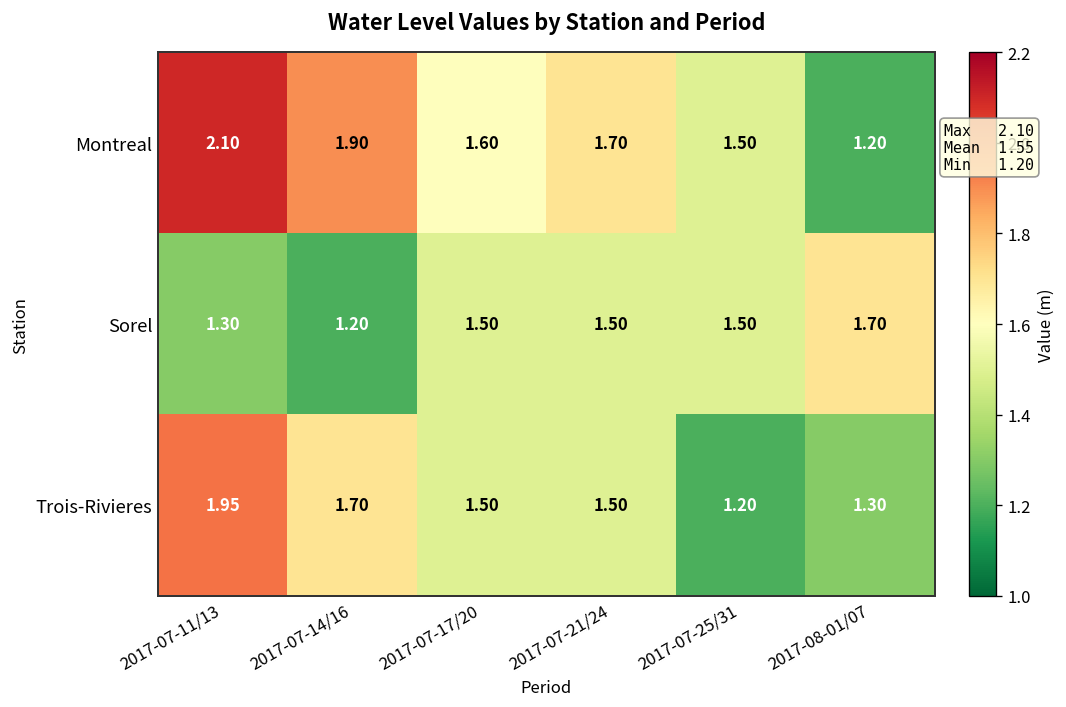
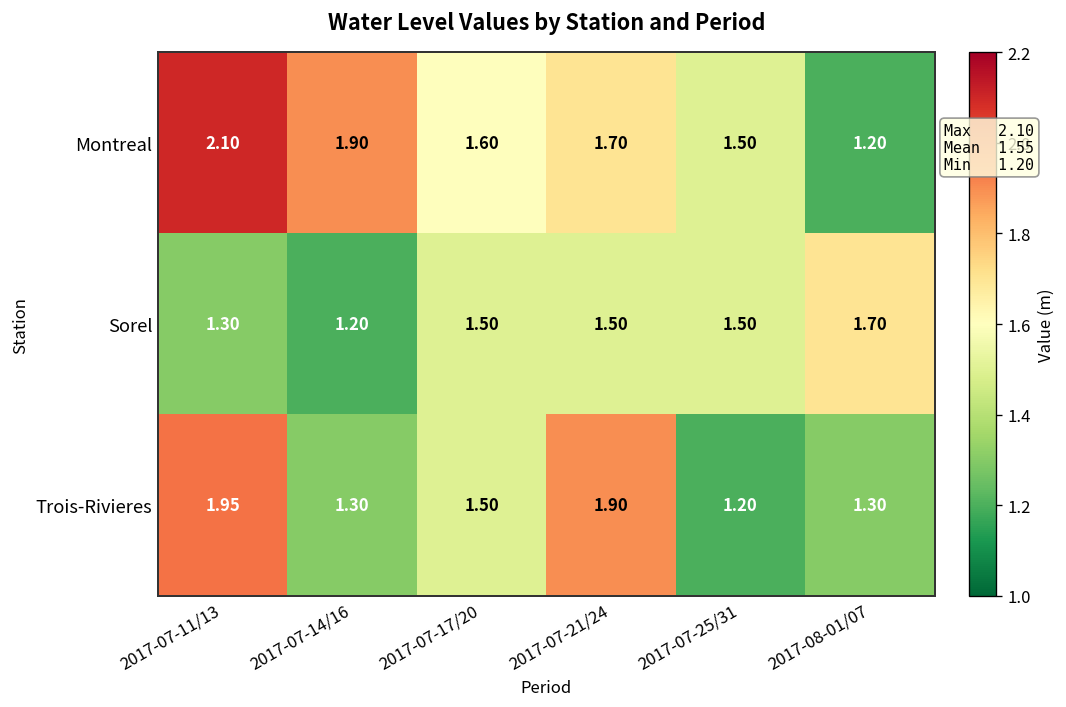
  {
    "Montreal": {
      "2017-07-11/13": 2.10,
      "2017-07-14/16": 1.90,
      "2017-07-17/20": 1.60,
      "2017-07-21/24": 1.70,
      "2017-07-25/31": 1.50,
      "2017-08-01/07": 1.20
    },
    "Sorel": {
      "2017-07-11/13": 1.30,
      "2017-07-14/16": 1.20,
      "2017-07-17/20": 1.50,
      "2017-07-21/24": 1.50,
      "2017-07-25/31": 1.50,
      "2017-08-01/07": 1.70
    },
    "Trois-Rivieres": {
      "2017-07-11/13": 1.95,
-     "2017-07-14/16": 1.70,
+     "2017-07-14/16": 1.30,
      "2017-07-17/20": 1.50,
-     "2017-07-21/24": 1.50,
+     "2017-07-21/24": 1.90,
      "2017-07-25/31": 1.20,
      "2017-08-01/07": 1.30
    }
  }
